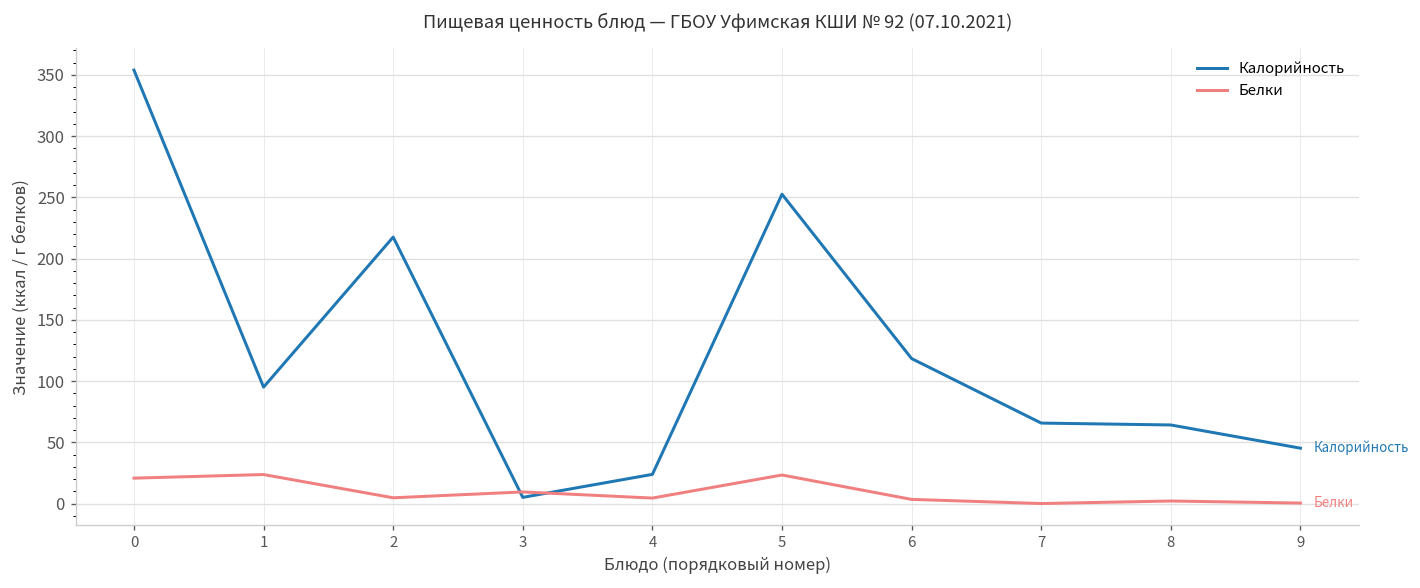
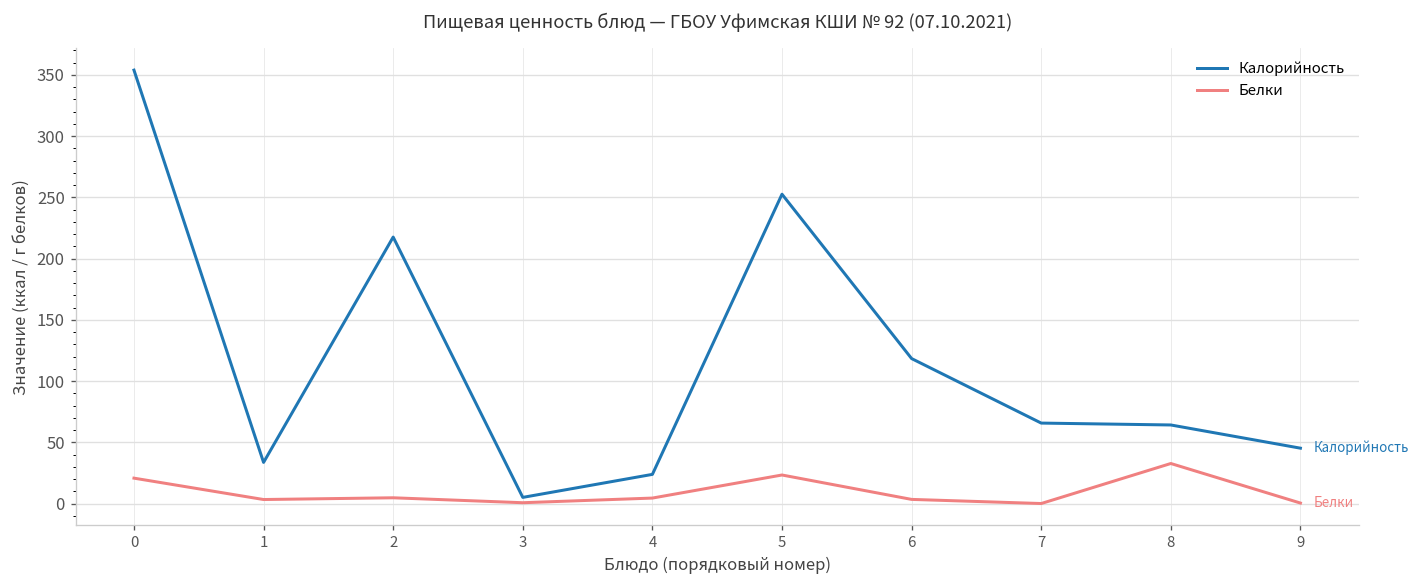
  {
    "Калорийность": {
      "0": 354,
-     "1": 95,
+     "1": 34,
      "2": 218,
      "3": 5,
      "4": 24,
      "5": 253,
      "6": 118,
      "7": 66,
      "8": 64,
      "9": 45
    },
    "Белки": {
      "0": 21,
-     "1": 24,
+     "1": 3,
      "2": 5,
-     "3": 9,
+     "3": 1,
      "4": 4,
      "5": 23,
      "6": 3,
      "7": 0,
-     "8": 2,
+     "8": 33,
      "9": 0
    }
  }
